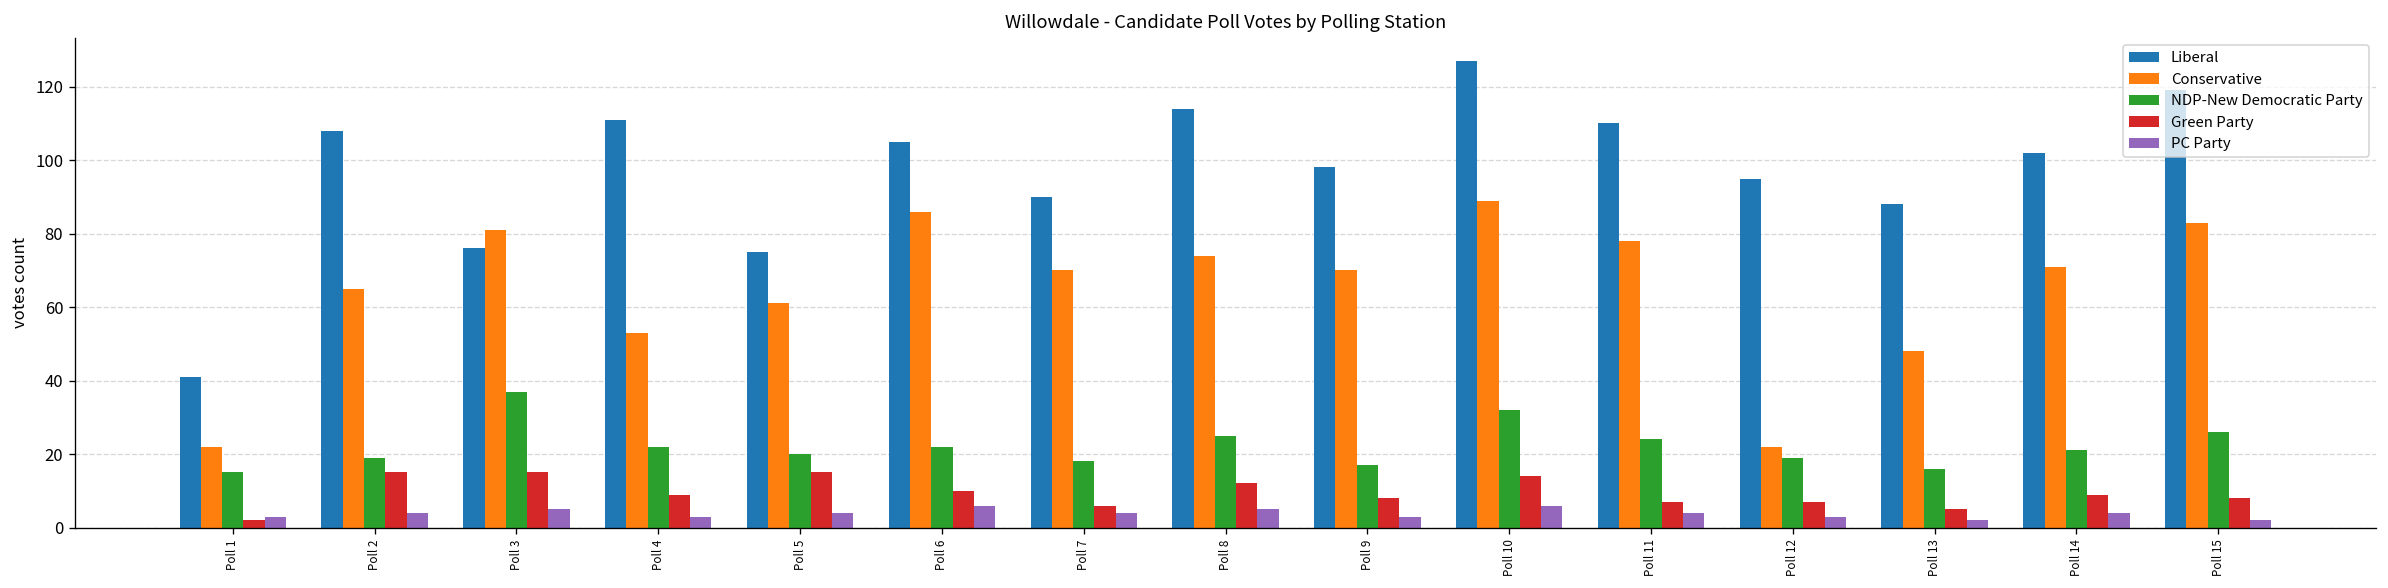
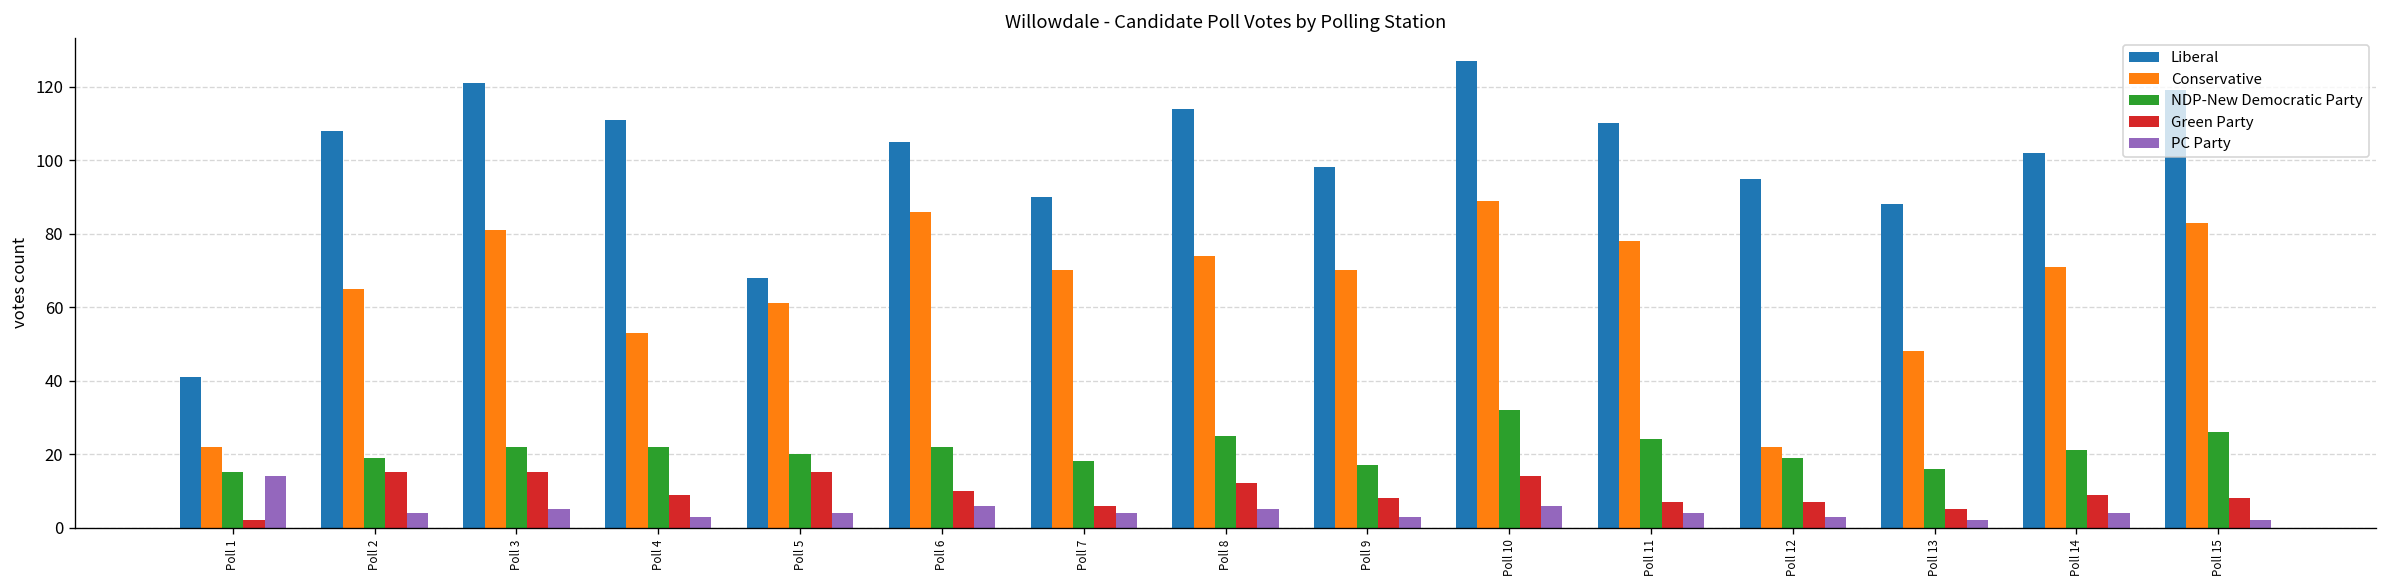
  {
    "Liberal": {
      "Poll 1": 41,
      "Poll 2": 108,
-     "Poll 3": 76,
+     "Poll 3": 121,
      "Poll 4": 111,
-     "Poll 5": 75,
+     "Poll 5": 68,
      "Poll 6": 105,
      "Poll 7": 90,
      "Poll 8": 114,
      "Poll 9": 98,
      "Poll 10": 127,
      "Poll 11": 110,
      "Poll 12": 95,
      "Poll 13": 88,
      "Poll 14": 102
    },
    "Conservative": {
      "Poll 1": 22,
      "Poll 2": 65,
      "Poll 3": 81,
      "Poll 4": 53,
      "Poll 5": 61,
      "Poll 6": 86,
      "Poll 7": 70,
      "Poll 8": 74,
      "Poll 9": 70,
      "Poll 10": 89,
      "Poll 11": 78,
      "Poll 12": 22,
      "Poll 13": 48,
      "Poll 14": 71,
      "Poll 15": 83
    },
    "NDP-New Democratic Party": {
      "Poll 1": 15,
      "Poll 2": 19,
-     "Poll 3": 37,
+     "Poll 3": 22,
      "Poll 4": 22,
      "Poll 5": 20,
      "Poll 6": 22,
      "Poll 7": 18,
      "Poll 8": 25,
      "Poll 9": 17,
      "Poll 10": 32,
      "Poll 11": 24,
      "Poll 12": 19,
      "Poll 13": 16,
      "Poll 14": 21,
      "Poll 15": 26
    },
    "Green Party": {
      "Poll 1": 2,
      "Poll 2": 15,
      "Poll 3": 15,
      "Poll 4": 9,
      "Poll 5": 15,
      "Poll 6": 10,
      "Poll 7": 6,
      "Poll 8": 12,
      "Poll 9": 8,
      "Poll 10": 14,
      "Poll 11": 7,
      "Poll 12": 7,
      "Poll 13": 5,
      "Poll 14": 9,
      "Poll 15": 8
    },
    "PC Party": {
-     "Poll 1": 3,
+     "Poll 1": 14,
      "Poll 2": 4,
      "Poll 3": 5,
      "Poll 4": 3,
      "Poll 5": 4,
      "Poll 6": 6,
      "Poll 7": 4,
      "Poll 8": 5,
      "Poll 9": 3,
      "Poll 10": 6,
      "Poll 11": 4,
      "Poll 12": 3,
      "Poll 13": 2,
      "Poll 14": 4,
      "Poll 15": 2
    }
  }
